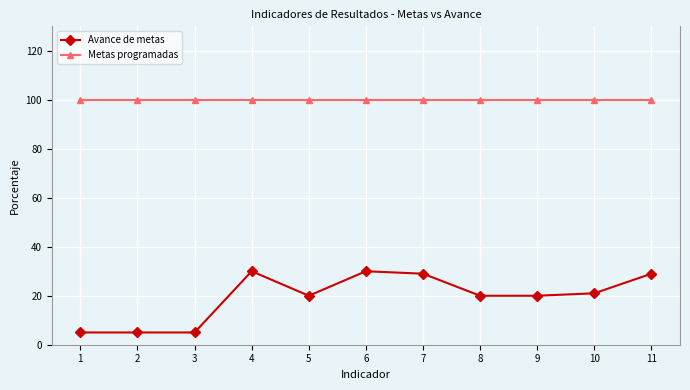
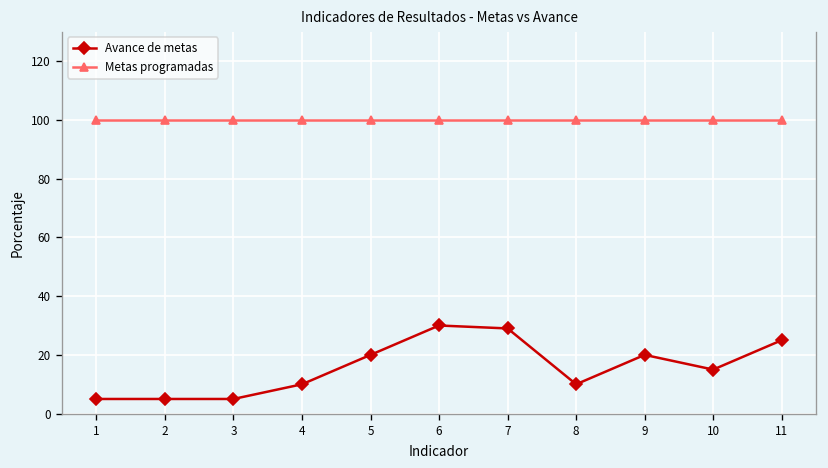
  {
    "Avance de metas": {
      "1": 5,
      "2": 5,
      "3": 5,
-     "4": 30,
+     "4": 10,
      "5": 20,
      "6": 30,
      "7": 29,
-     "8": 20,
+     "8": 10,
      "9": 20,
-     "10": 21,
-     "11": 29
+     "10": 15,
+     "11": 25
    },
    "Metas programadas": {
      "1": 100,
      "2": 100,
      "3": 100,
      "4": 100,
      "5": 100,
      "6": 100,
      "7": 100,
      "8": 100,
      "9": 100,
      "10": 100,
      "11": 100
    }
  }
